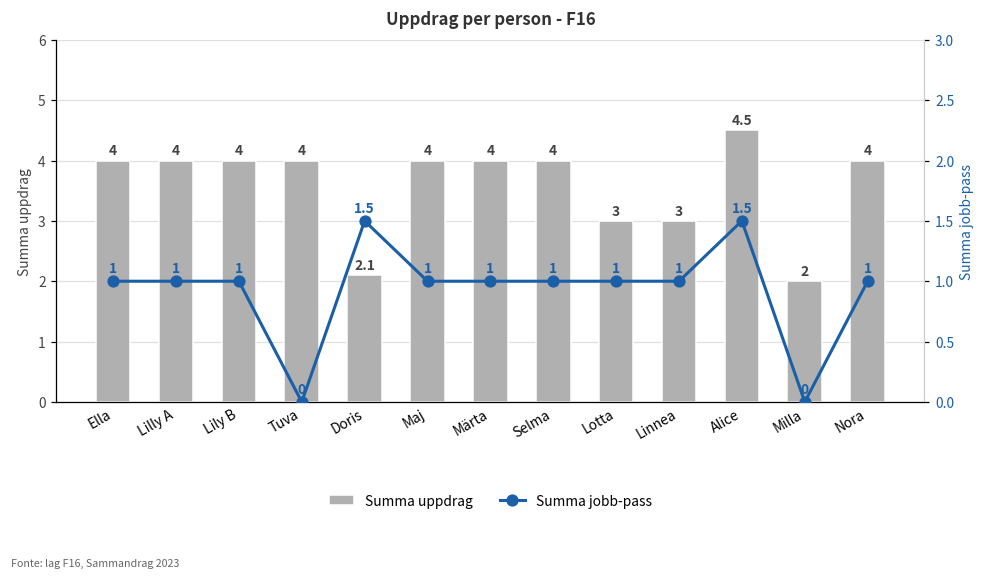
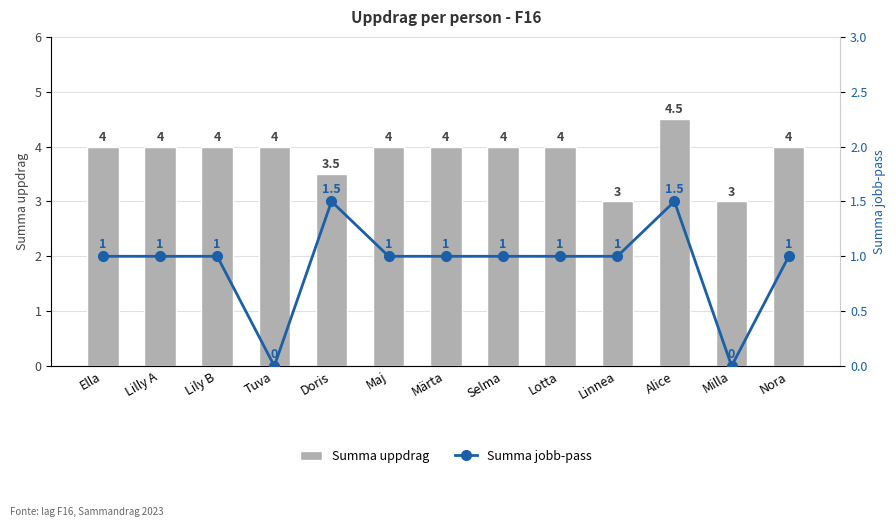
  {
    "Summa uppdrag": {
      "Ella": 4,
      "Lilly A": 4,
      "Lily B": 4,
      "Tuva": 4,
-     "Doris": 2.1,
+     "Doris": 3.5,
      "Maj": 4,
      "Märta": 4,
      "Selma": 4,
-     "Lotta": 3,
+     "Lotta": 4,
      "Linnea": 3,
      "Alice": 4.5,
-     "Milla": 2,
+     "Milla": 3,
      "Nora": 4
    },
    "Summa jobb-pass": {
      "Ella": 1,
      "Lilly A": 1,
      "Lily B": 1,
      "Tuva": 0,
      "Doris": 1.5,
      "Maj": 1,
      "Märta": 1,
      "Selma": 1,
      "Lotta": 1,
      "Linnea": 1,
      "Alice": 1.5,
      "Milla": 0,
      "Nora": 1
    }
  }
